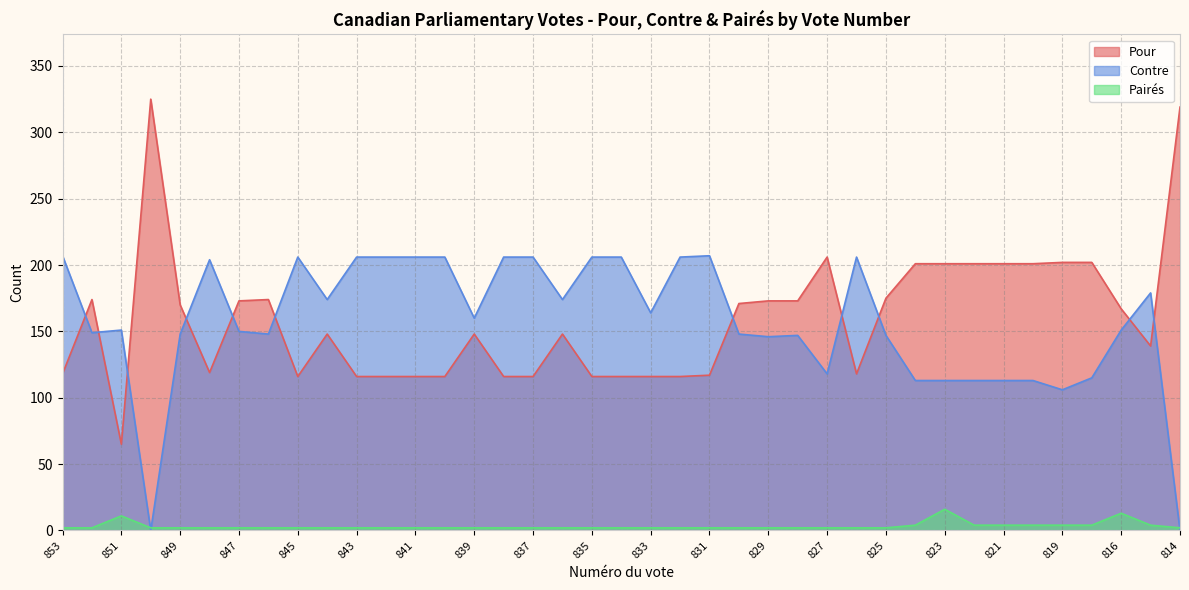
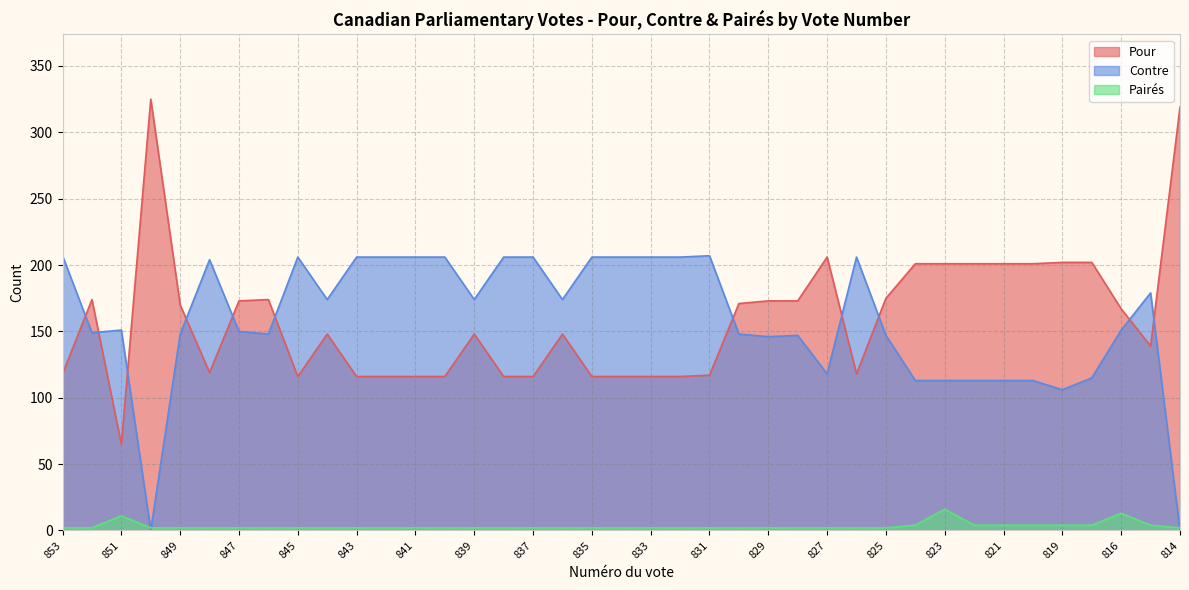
  {
    "Pour": {
      "853": 118,
      "851": 65,
      "849": 170,
      "847": 173,
      "845": 116,
      "843": 116,
      "841": 116,
      "839": 148,
      "837": 116,
      "835": 116,
      "833": 116,
      "831": 117,
      "829": 173,
      "827": 206,
      "825": 175,
      "823": 201,
      "821": 201,
      "819": 202,
      "816": 167,
      "814": 319
    },
    "Contre": {
      "853": 207,
      "851": 151,
      "849": 148,
      "847": 150,
      "845": 206,
      "843": 206,
      "841": 206,
-     "839": 160,
+     "839": 174,
      "837": 206,
      "835": 206,
-     "833": 164,
+     "833": 206,
      "831": 207,
      "829": 146,
      "827": 118,
      "825": 147,
      "823": 113,
      "821": 113,
      "819": 106,
      "816": 151,
      "814": 0
    },
    "Pairés": {
      "853": 2,
      "851": 11,
      "849": 2,
      "847": 2,
      "845": 2,
      "843": 2,
      "841": 2,
      "839": 2,
      "837": 2,
      "835": 2,
      "833": 2,
      "831": 2,
      "829": 2,
      "827": 2,
      "825": 2,
      "823": 16,
      "821": 4,
      "819": 4,
      "816": 13,
      "814": 2
    }
  }
